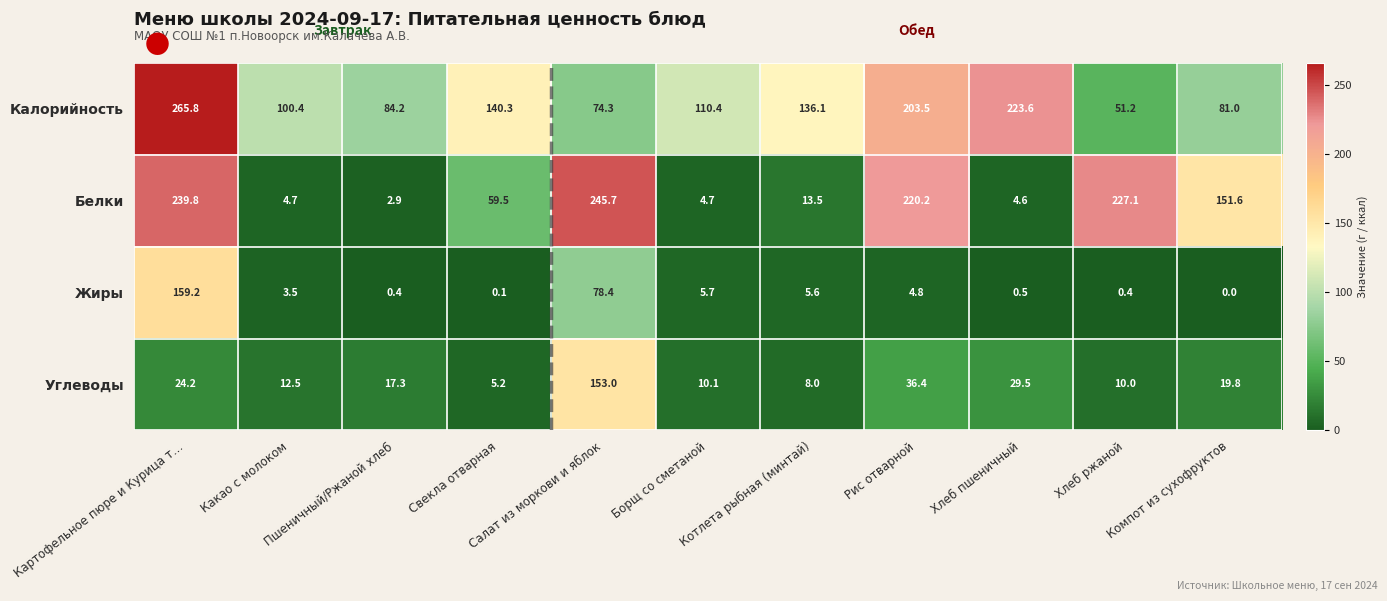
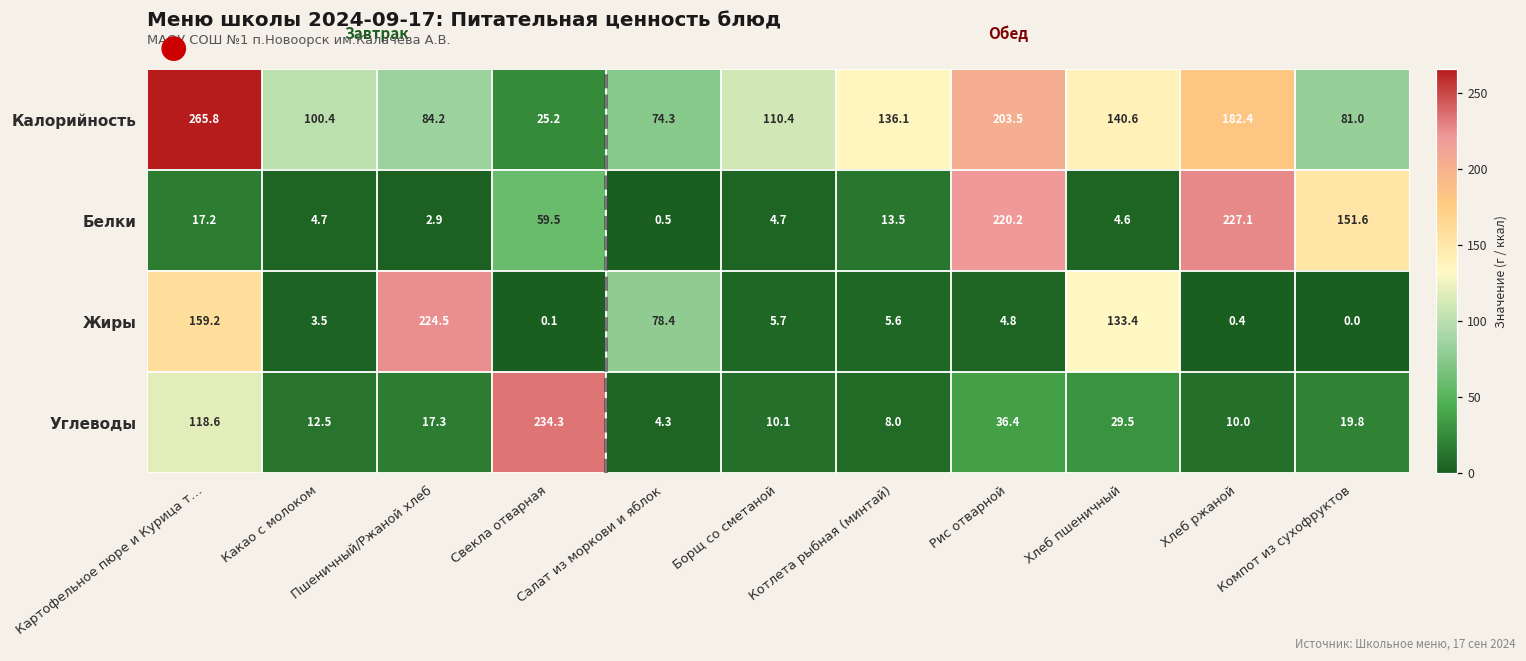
  {
    "Калорийность": {
      "Картофельное пюре и Курица т…": 265.8,
      "Какао с молоком": 100.4,
      "Пшеничный/Ржаной хлеб": 84.2,
-     "Свекла отварная": 140.3,
+     "Свекла отварная": 25.2,
      "Салат из моркови и яблок": 74.3,
      "Борщ со сметаной": 110.4,
      "Котлета рыбная (минтай)": 136.1,
      "Рис отварной": 203.5,
-     "Хлеб пшеничный": 223.6,
-     "Хлеб ржаной": 51.2,
+     "Хлеб пшеничный": 140.6,
+     "Хлеб ржаной": 182.4,
      "Компот из сухофруктов": 81.0
    },
    "Белки": {
-     "Картофельное пюре и Курица т…": 239.8,
+     "Картофельное пюре и Курица т…": 17.2,
      "Какао с молоком": 4.7,
      "Пшеничный/Ржаной хлеб": 2.9,
      "Свекла отварная": 59.5,
-     "Салат из моркови и яблок": 245.7,
+     "Салат из моркови и яблок": 0.5,
      "Борщ со сметаной": 4.7,
      "Котлета рыбная (минтай)": 13.5,
      "Рис отварной": 220.2,
      "Хлеб пшеничный": 4.6,
      "Хлеб ржаной": 227.1,
      "Компот из сухофруктов": 151.6
    },
    "Жиры": {
      "Картофельное пюре и Курица т…": 159.2,
      "Какао с молоком": 3.5,
-     "Пшеничный/Ржаной хлеб": 0.4,
+     "Пшеничный/Ржаной хлеб": 224.5,
      "Свекла отварная": 0.1,
      "Салат из моркови и яблок": 78.4,
      "Борщ со сметаной": 5.7,
      "Котлета рыбная (минтай)": 5.6,
      "Рис отварной": 4.8,
-     "Хлеб пшеничный": 0.5,
+     "Хлеб пшеничный": 133.4,
      "Хлеб ржаной": 0.4,
      "Компот из сухофруктов": 0.0
    },
    "Углеводы": {
-     "Картофельное пюре и Курица т…": 24.2,
+     "Картофельное пюре и Курица т…": 118.6,
      "Какао с молоком": 12.5,
      "Пшеничный/Ржаной хлеб": 17.3,
-     "Свекла отварная": 5.2,
-     "Салат из моркови и яблок": 153.0,
+     "Свекла отварная": 234.3,
+     "Салат из моркови и яблок": 4.3,
      "Борщ со сметаной": 10.1,
      "Котлета рыбная (минтай)": 8.0,
      "Рис отварной": 36.4,
      "Хлеб пшеничный": 29.5,
      "Хлеб ржаной": 10.0,
      "Компот из сухофруктов": 19.8
    }
  }
